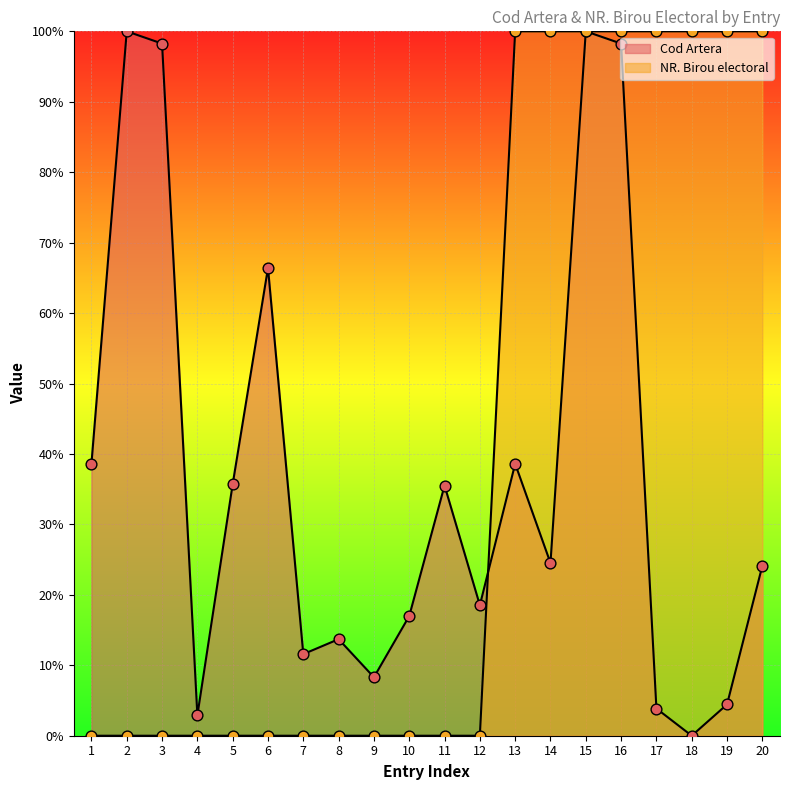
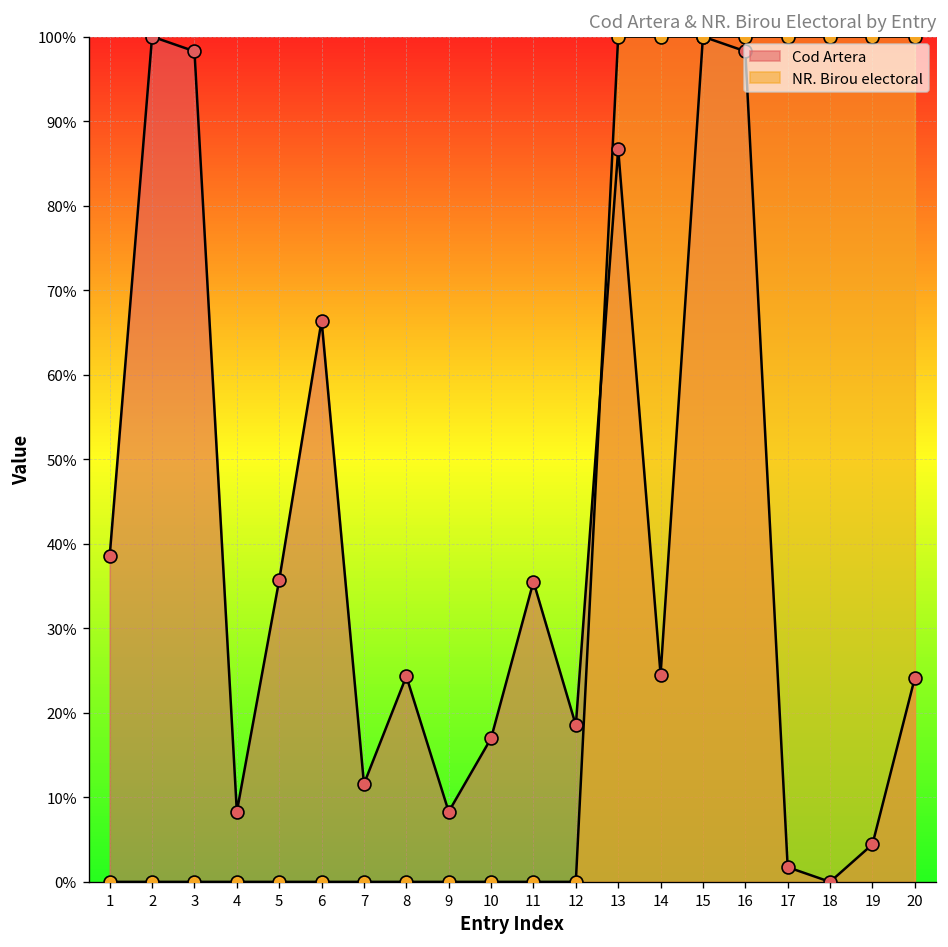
  {
    "Cod Artera": {
      "1": "39%",
      "2": "100%",
      "3": "98%",
-     "4": "3%",
+     "4": "8%",
      "5": "36%",
      "6": "66%",
      "7": "12%",
-     "8": "14%",
+     "8": "24%",
      "9": "8%",
      "10": "17%",
      "11": "36%",
      "12": "19%",
-     "13": "39%",
+     "13": "87%",
      "14": "25%",
-     "17": "4%",
+     "17": "2%",
      "18": "0%",
      "19": "4%",
      "20": "24%"
    },
    "NR. Birou electoral": {
      "1": "0%",
      "2": "0%",
      "3": "0%",
      "4": "0%",
      "5": "0%",
      "6": "0%",
      "7": "0%",
      "8": "0%",
      "9": "0%",
      "10": "0%",
      "11": "0%",
      "12": "0%",
      "13": "100%",
      "14": "100%",
      "16": "100%",
      "17": "100%",
      "18": "100%",
      "19": "100%",
      "20": "100%"
    }
  }
